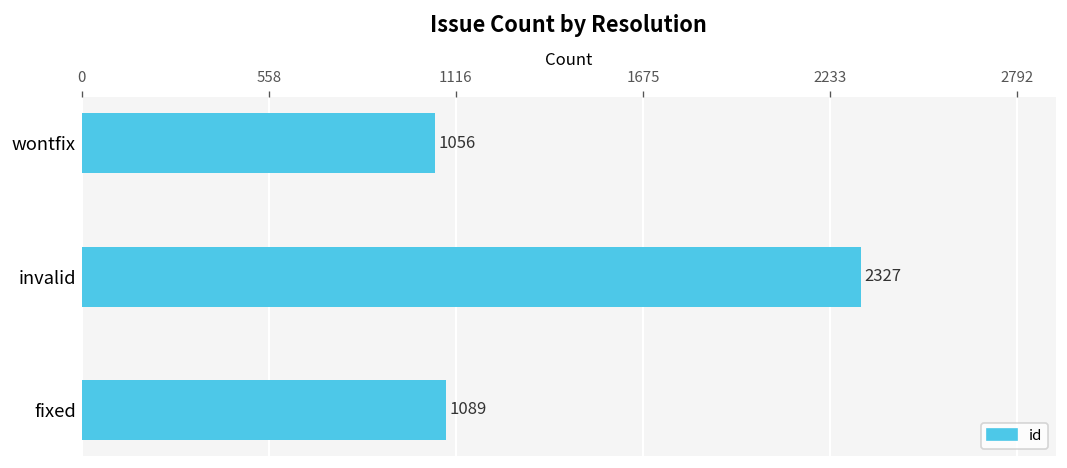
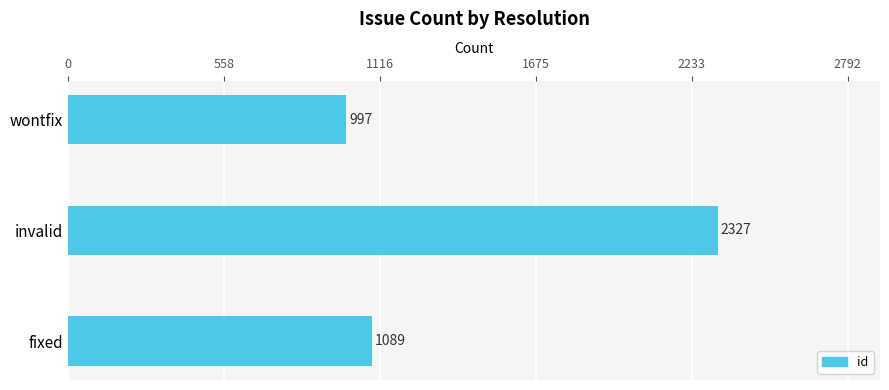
  {
-   "wontfix": 1056,
+   "wontfix": 997,
    "invalid": 2327,
    "fixed": 1089
  }
